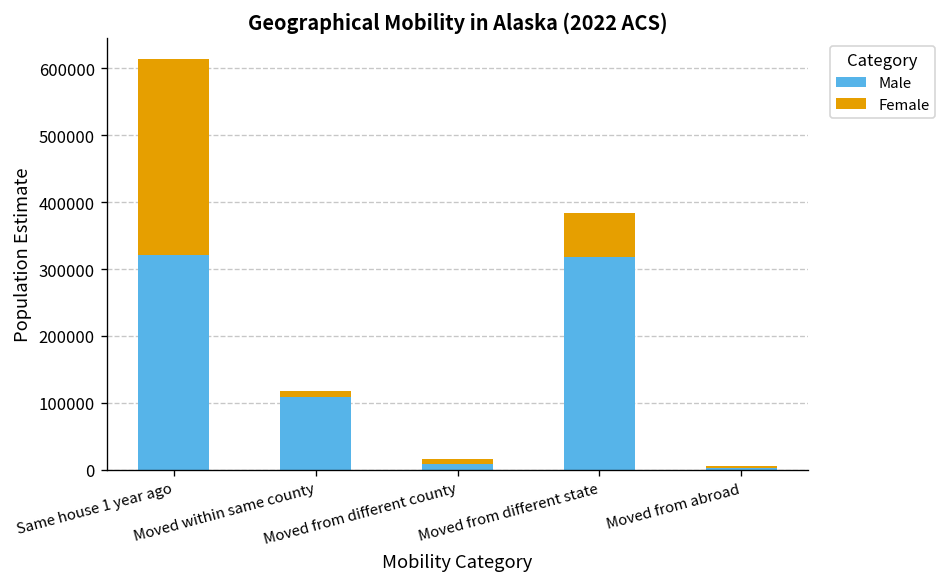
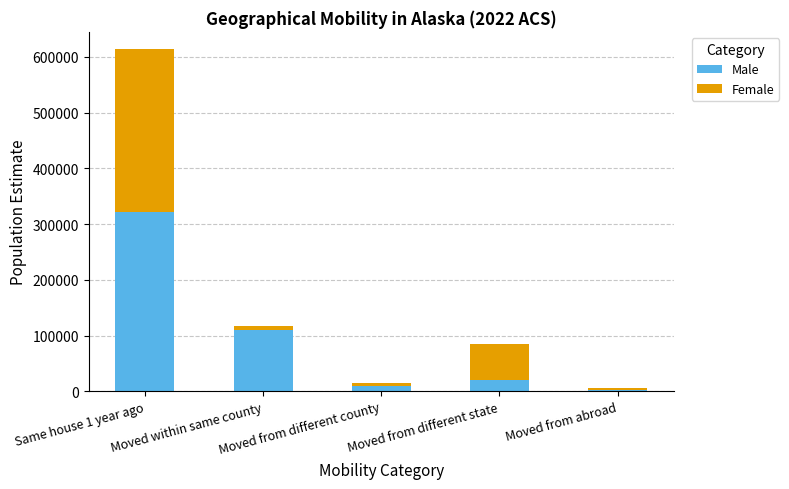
  {
    "Male": {
      "Same house 1 year ago": 320000,
      "Moved within same county": 110000,
      "Moved from different county": 10000,
-     "Moved from different state": 320000
+     "Moved from different state": 20000
    },
    "Female": {
      "Same house 1 year ago": 290000,
      "Moved within same county": 10000,
      "Moved from different county": 10000,
      "Moved from different state": 60000
    }
  }
